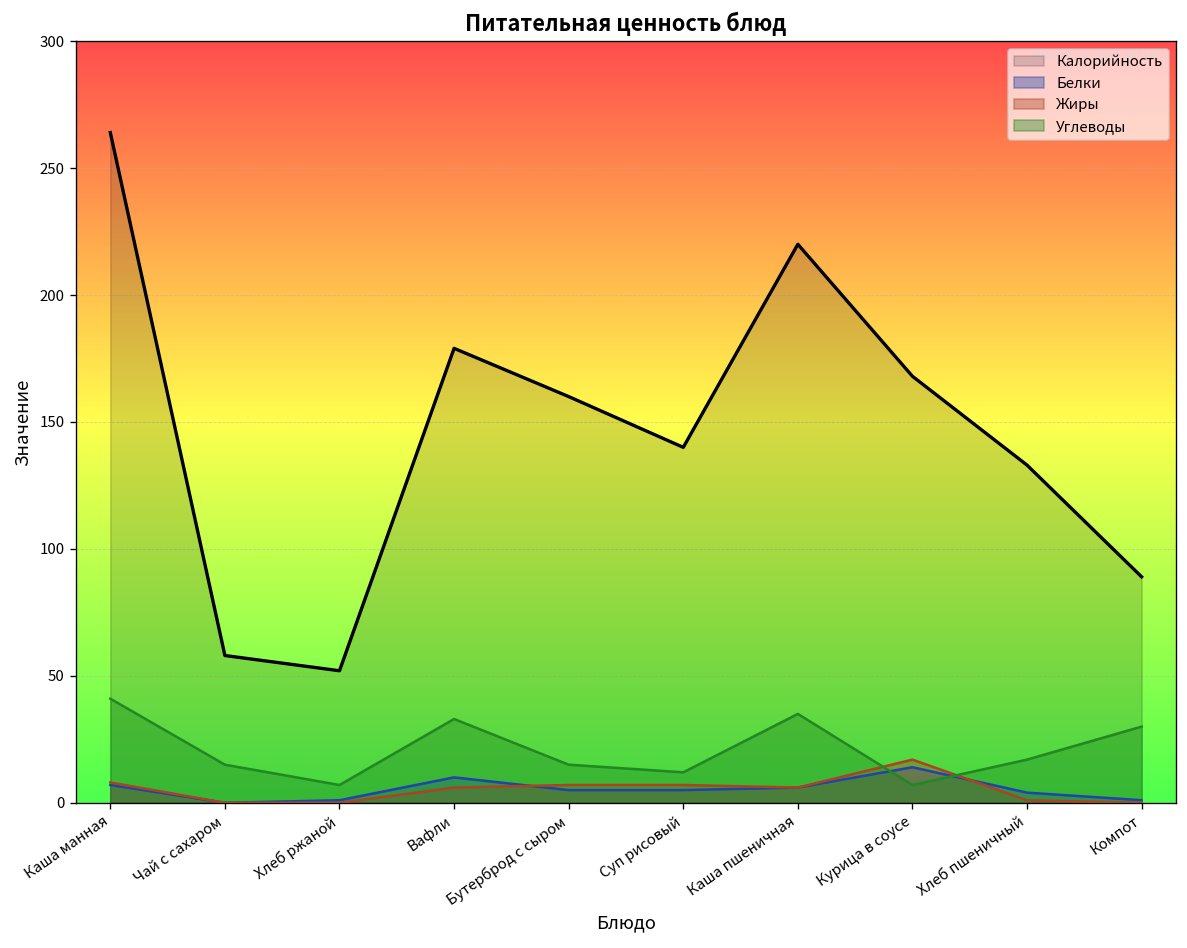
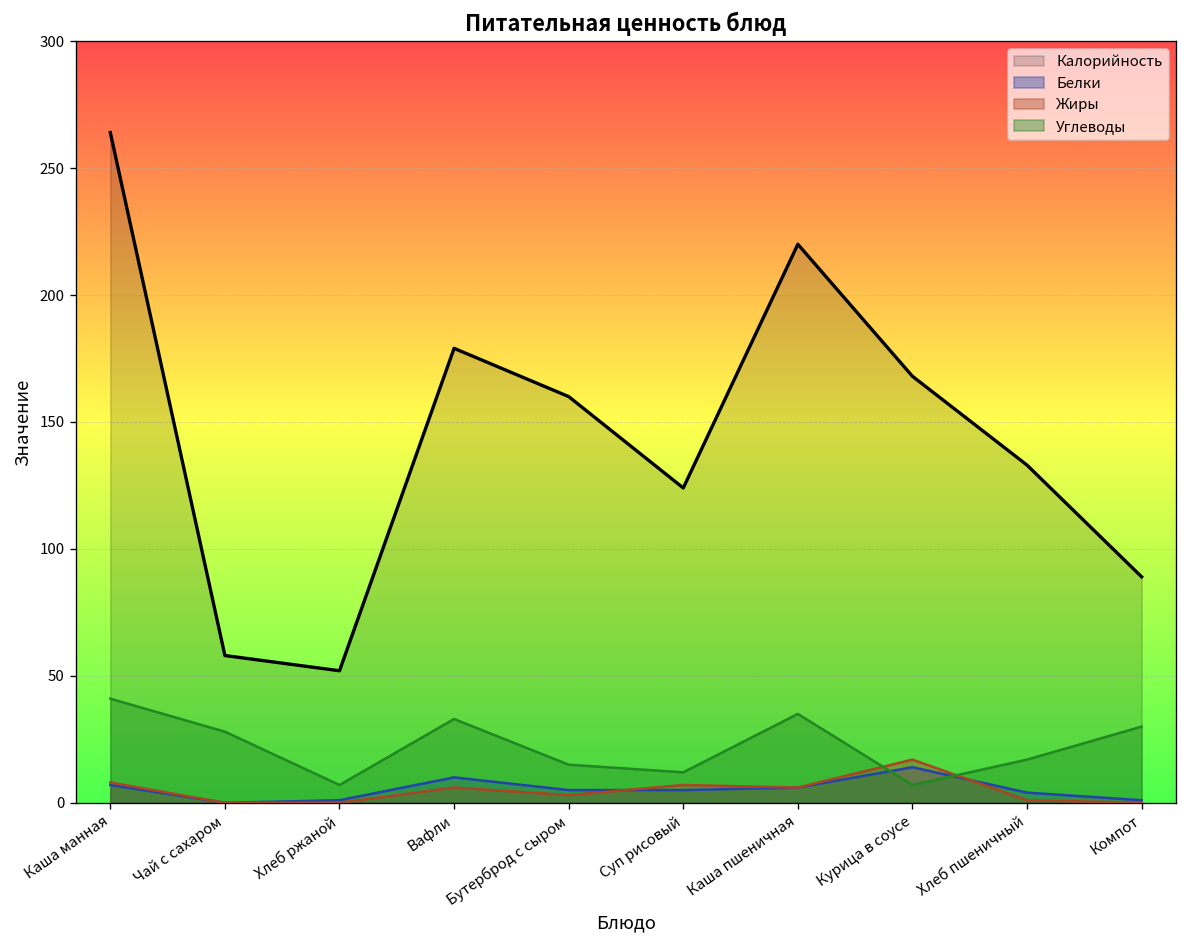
  {
    "Калорийность": {
      "Каша манная": 264,
      "Чай с сахаром": 58,
      "Хлеб ржаной": 52,
      "Вафли": 179,
      "Бутерброд с сыром": 160,
-     "Суп рисовый": 140,
+     "Суп рисовый": 124,
      "Каша пшеничная": 220,
      "Курица в соусе": 168,
      "Хлеб пшеничный": 133,
      "Компот": 89
    },
    "Белки": {
      "Вафли": 10,
      "Бутерброд с сыром": 5,
      "Суп рисовый": 5,
      "Курица в соусе": 14,
      "Хлеб пшеничный": 4
    },
    "Жиры": {
      "Вафли": 6,
-     "Бутерброд с сыром": 7,
+     "Бутерброд с сыром": 3,
      "Суп рисовый": 7,
      "Курица в соусе": 17,
      "Хлеб пшеничный": 1
    },
    "Углеводы": {
      "Каша манная": 41,
-     "Чай с сахаром": 15,
+     "Чай с сахаром": 28,
      "Хлеб ржаной": 7,
      "Вафли": 33,
      "Бутерброд с сыром": 15,
      "Суп рисовый": 12,
      "Каша пшеничная": 35,
      "Курица в соусе": 7,
      "Хлеб пшеничный": 17,
      "Компот": 30
    }
  }
